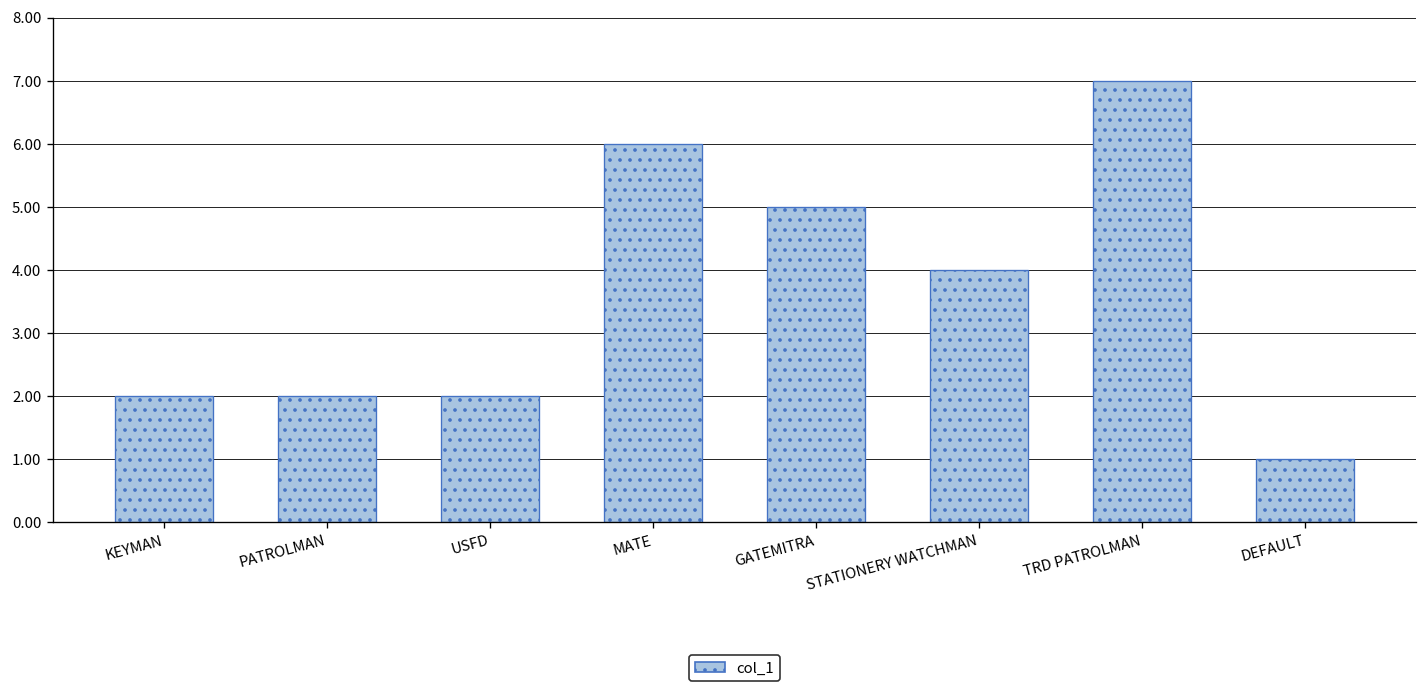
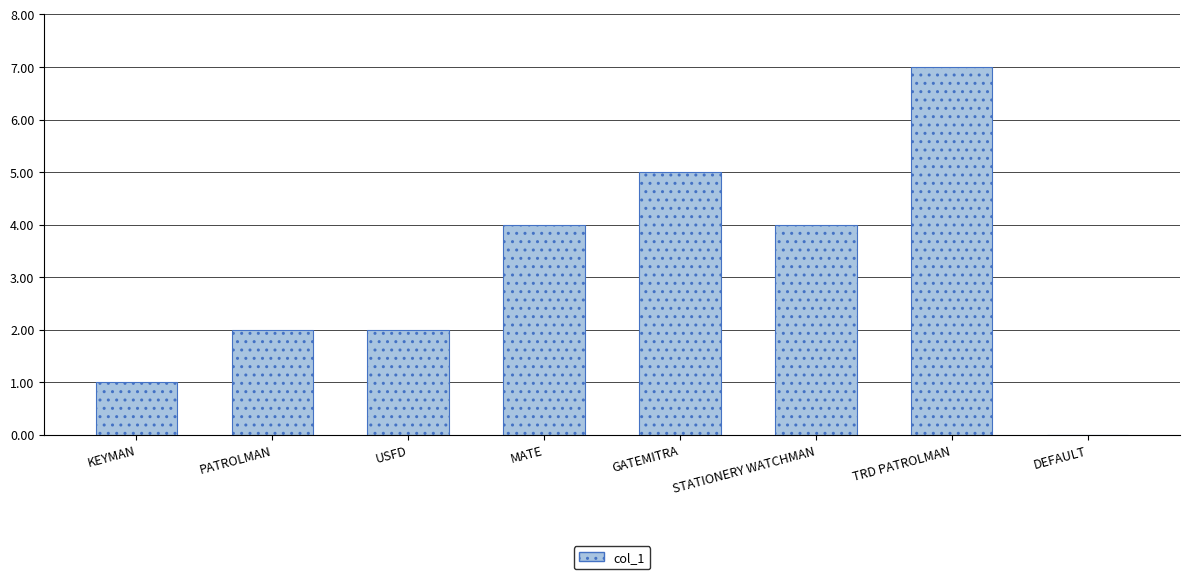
  {
-   "KEYMAN": 2,
+   "KEYMAN": 1,
    "PATROLMAN": 2,
    "USFD": 2,
-   "MATE": 6,
+   "MATE": 4,
    "GATEMITRA": 5,
    "STATIONERY WATCHMAN": 4,
    "TRD PATROLMAN": 7,
-   "DEFAULT": 1
+   "DEFAULT": 0
  }
